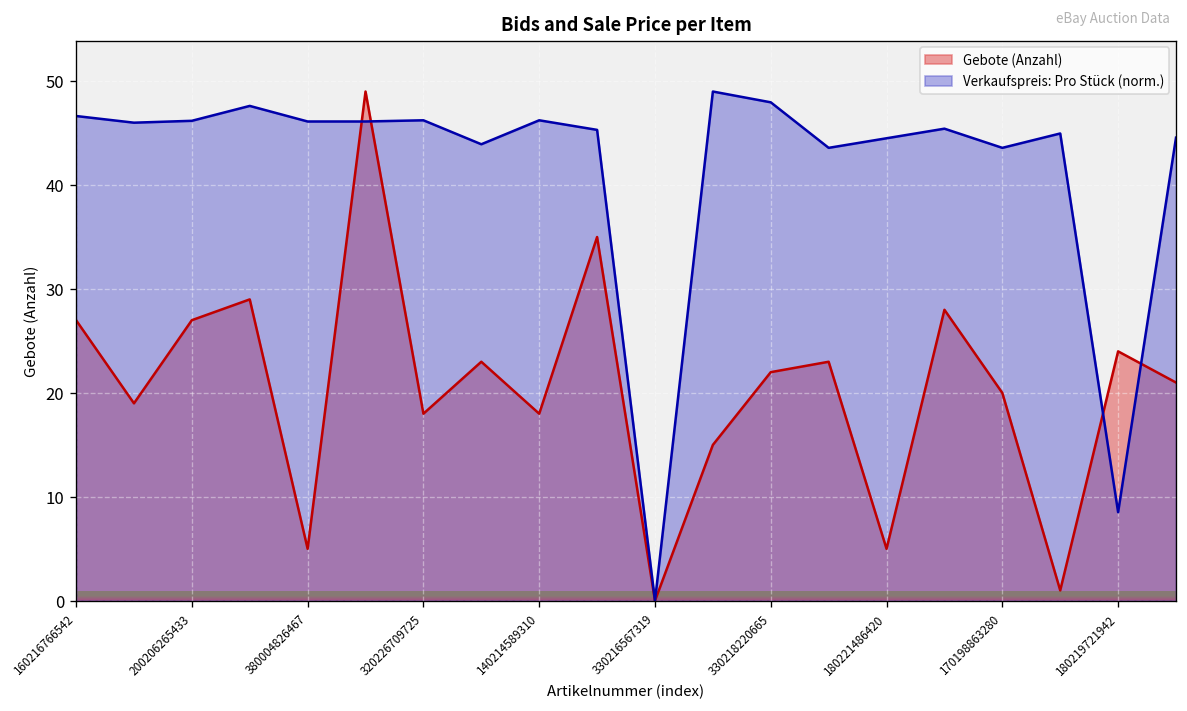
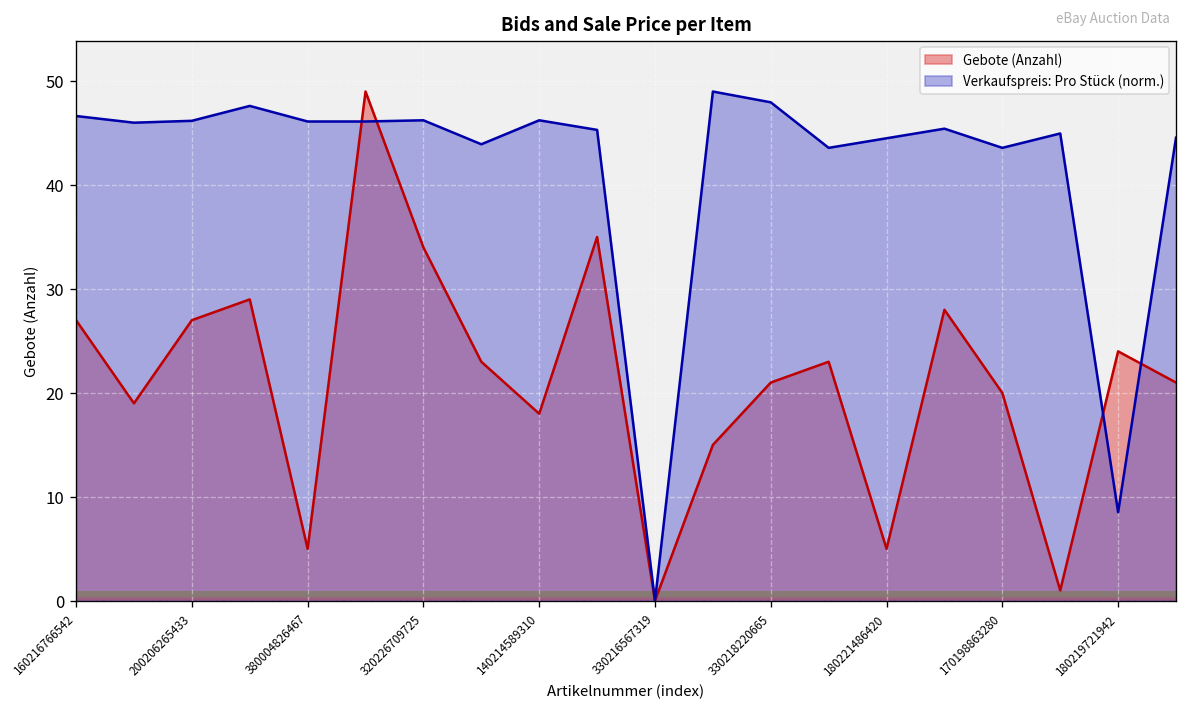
  {
    "Gebote (Anzahl)": {
      "160216766542": 27,
      "200206265433": 27,
      "380004826467": 5,
-     "320226709725": 18,
+     "320226709725": 34,
      "140214589310": 18,
-     "330218220665": 22,
+     "330218220665": 21,
      "180221486420": 5,
      "170198863280": 20,
      "180219721942": 24
    },
    "Verkaufspreis: Pro Stück (norm.)": {
      "160216766542": 47,
      "200206265433": 46,
      "380004826467": 46,
      "320226709725": 46,
      "140214589310": 46,
      "330218220665": 48,
      "180221486420": 45,
      "170198863280": 44,
      "180219721942": 9
    }
  }
